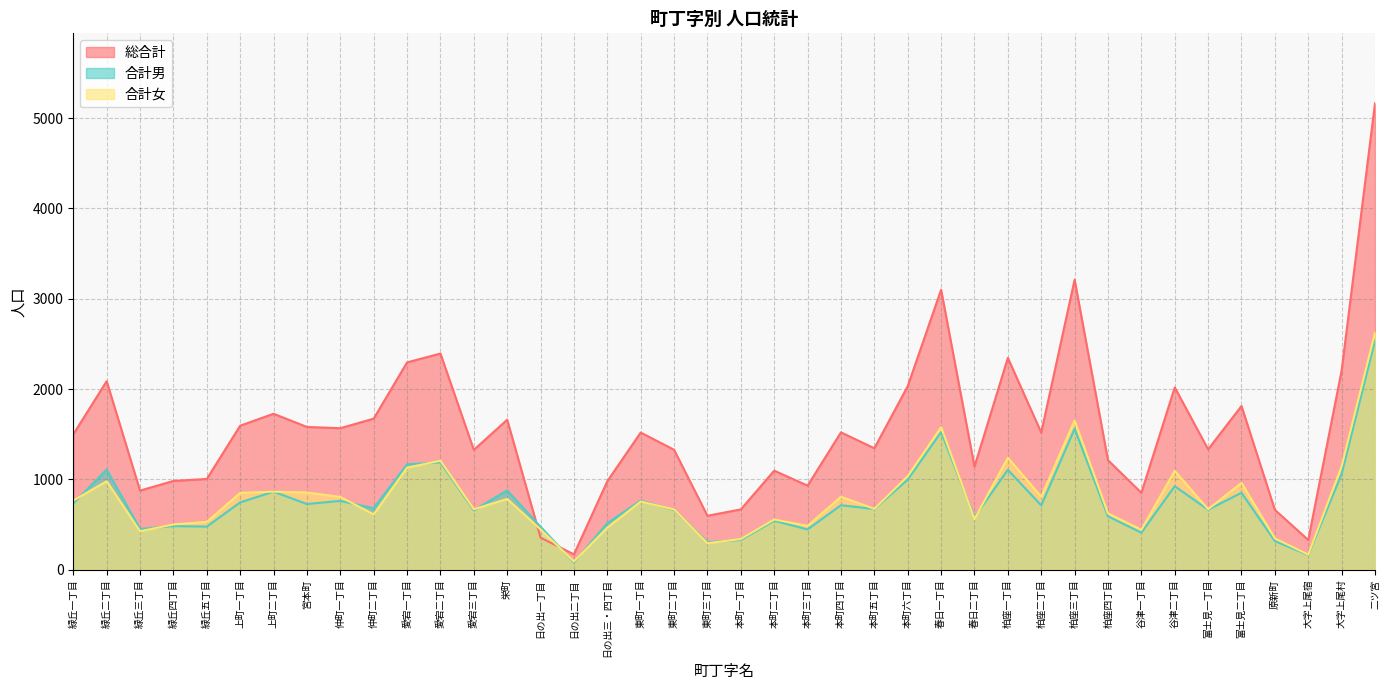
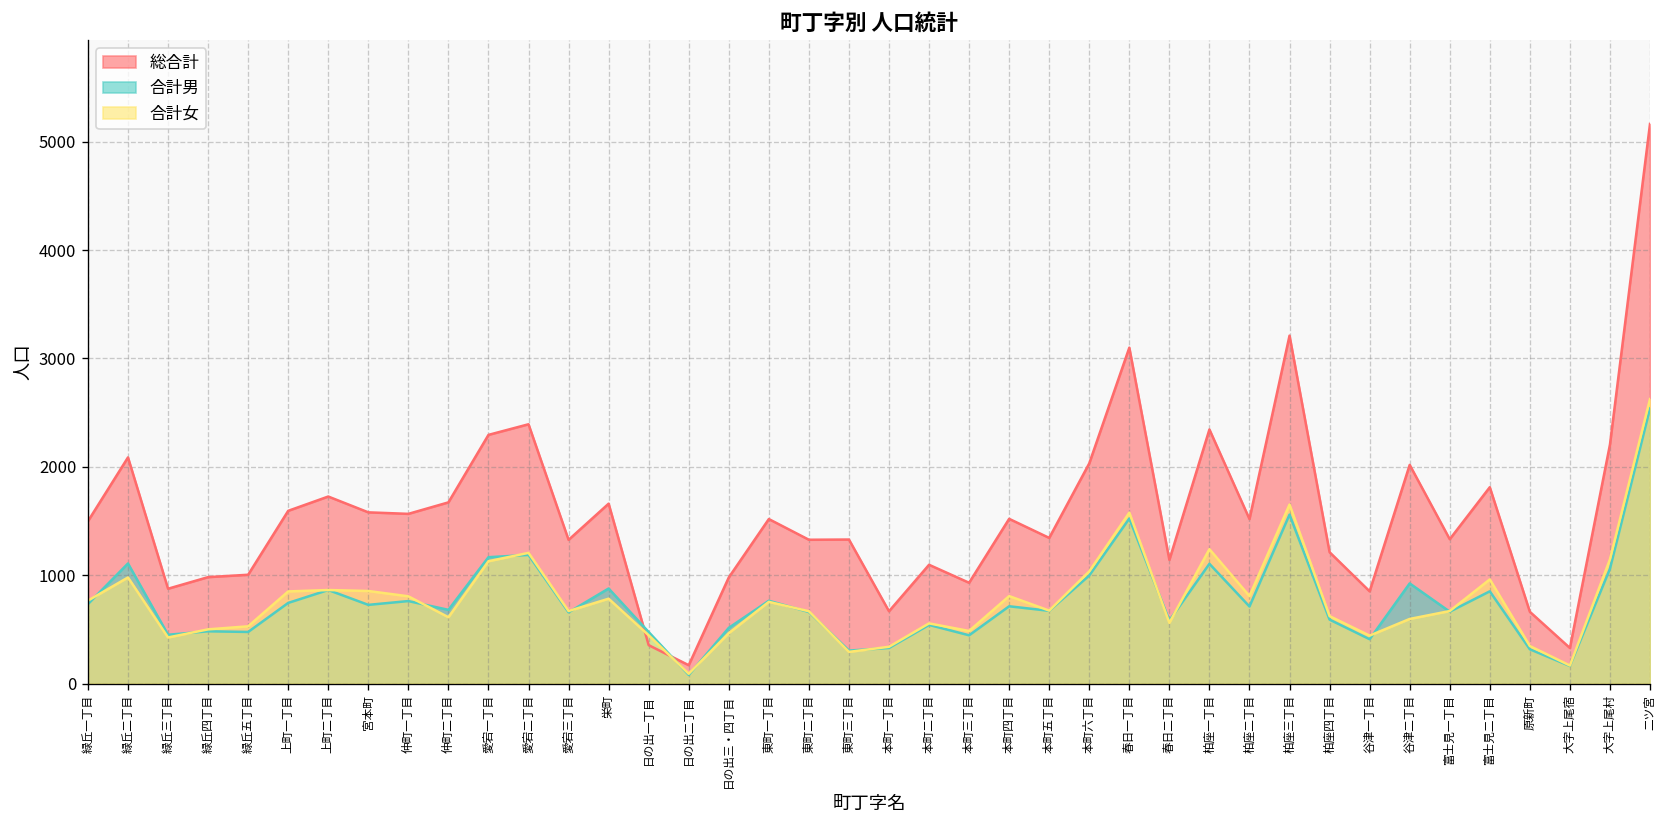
  {
    "総合計": {
      "緑丘一丁目": 1500,
      "緑丘二丁目": 2100,
      "緑丘三丁目": 900,
      "緑丘四丁目": 1000,
      "緑丘五丁目": 1000,
      "上町一丁目": 1600,
      "上町二丁目": 1700,
      "宮本町": 1600,
      "仲町一丁目": 1600,
      "仲町二丁目": 1700,
      "愛宕一丁目": 2300,
      "愛宕二丁目": 2400,
      "愛宕三丁目": 1300,
      "栄町": 1700,
      "日の出一丁目": 400,
      "日の出二丁目": 200,
      "日の出三・四丁目": 1000,
      "東町一丁目": 1500,
      "東町二丁目": 1300,
-     "東町三丁目": 600,
+     "東町三丁目": 1300,
      "本町一丁目": 700,
      "本町二丁目": 1100,
      "本町三丁目": 900,
      "本町四丁目": 1500,
      "本町五丁目": 1300,
      "本町六丁目": 2000,
      "春日一丁目": 3100,
      "春日二丁目": 1100,
      "柏座一丁目": 2300,
      "柏座二丁目": 1500,
      "柏座三丁目": 3200,
      "柏座四丁目": 1200,
      "谷津一丁目": 900,
      "谷津二丁目": 2000,
      "富士見一丁目": 1300,
      "富士見二丁目": 1800,
      "原新町": 700,
      "大字上尾宿": 300,
      "大字上尾村": 2200,
      "二ツ宮": 5200
    },
    "合計男": {
      "緑丘一丁目": 700,
      "緑丘二丁目": 1100,
      "緑丘五丁目": 500,
      "上町一丁目": 700,
      "宮本町": 700,
      "仲町一丁目": 800,
      "仲町二丁目": 700,
      "愛宕一丁目": 1200,
      "栄町": 900,
      "日の出一丁目": 500,
      "日の出三・四丁目": 500,
      "本町三丁目": 400,
      "本町四丁目": 700,
      "本町六丁目": 1000,
      "春日一丁目": 1500,
      "柏座一丁目": 1100,
      "柏座二丁目": 700,
      "柏座三丁目": 1600,
      "柏座四丁目": 600,
      "谷津一丁目": 400,
      "谷津二丁目": 900,
      "富士見二丁目": 900,
      "原新町": 300,
      "大字上尾村": 1100,
      "二ツ宮": 2500
    },
    "合計女": {
      "緑丘一丁目": 800,
      "緑丘二丁目": 1000,
      "緑丘五丁目": 500,
      "上町一丁目": 900,
      "宮本町": 900,
      "仲町一丁目": 800,
      "仲町二丁目": 600,
      "愛宕一丁目": 1100,
      "栄町": 800,
      "日の出一丁目": 400,
      "日の出三・四丁目": 500,
      "本町三丁目": 500,
      "本町四丁目": 800,
      "本町六丁目": 1000,
      "春日一丁目": 1600,
      "柏座一丁目": 1200,
      "柏座二丁目": 800,
      "柏座三丁目": 1700,
      "柏座四丁目": 600,
      "谷津一丁目": 400,
-     "谷津二丁目": 1100,
+     "谷津二丁目": 600,
      "富士見二丁目": 1000,
      "原新町": 300,
      "大字上尾村": 1100,
      "二ツ宮": 2600
    }
  }
